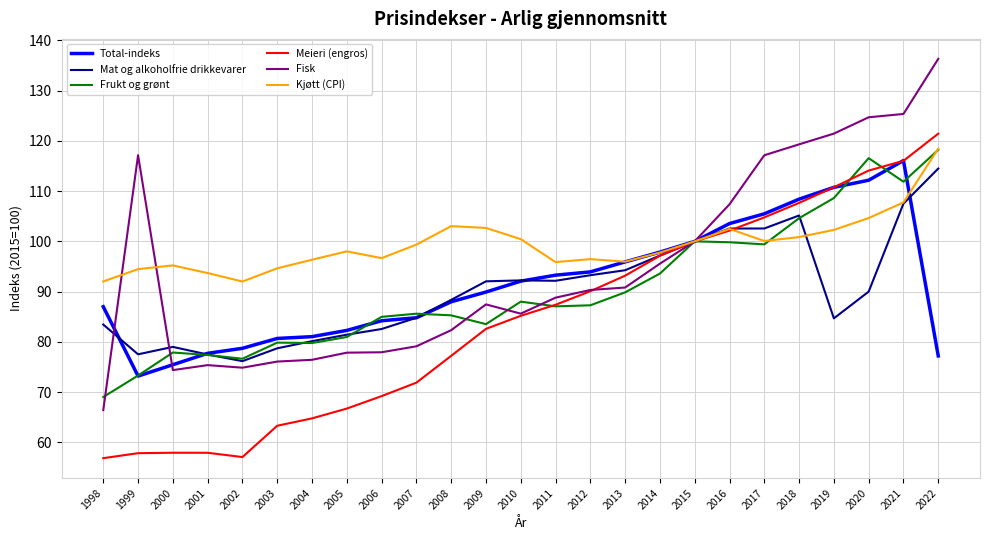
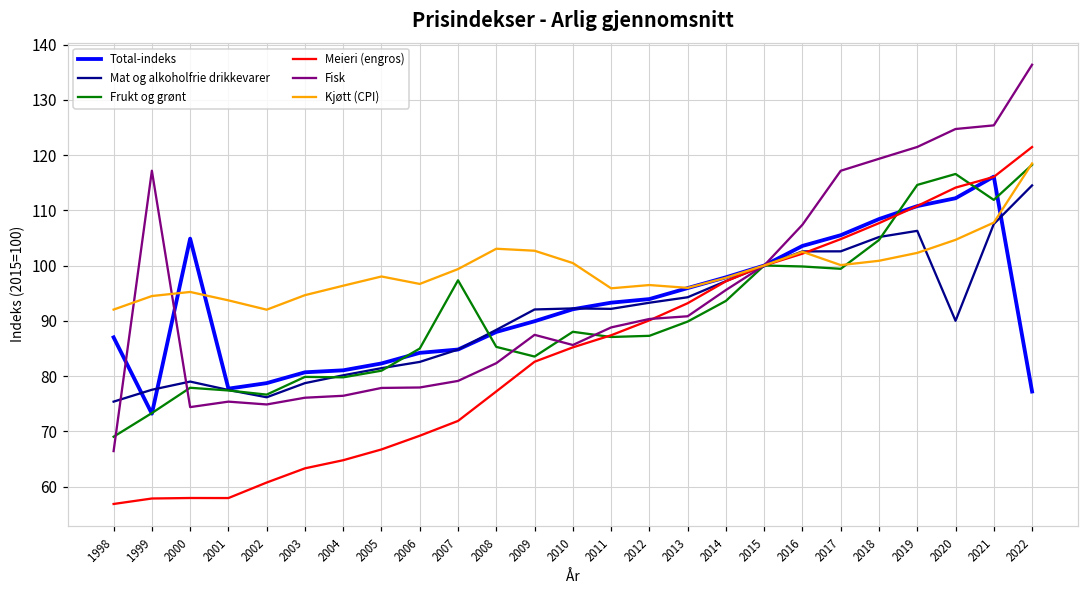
  {
    "Total-indeks": {
      "1998": 87,
-     "2000": 75,
+     "2000": 105,
      "2002": 79,
      "2003": 81,
      "2004": 81,
      "2005": 82,
      "2006": 84,
      "2009": 90,
      "2011": 93,
      "2012": 94,
      "2016": 104,
      "2017": 105,
      "2018": 108,
      "2020": 112,
      "2022": 77
    },
    "Mat og alkoholfrie drikkevarer": {
-     "1998": 83,
+     "1998": 75,
      "1999": 78,
      "2000": 79,
      "2003": 79,
      "2006": 83,
      "2009": 92,
      "2011": 92,
      "2012": 93,
      "2013": 94,
      "2017": 103,
      "2018": 105,
-     "2019": 85,
+     "2019": 106,
      "2020": 90,
      "2022": 115
    },
    "Frukt og grønt": {
      "1998": 69,
      "2000": 78,
      "2003": 80,
      "2006": 85,
-     "2007": 86,
+     "2007": 97,
      "2008": 85,
      "2009": 84,
      "2010": 88,
      "2012": 87,
      "2013": 90,
      "2014": 94,
      "2016": 100,
      "2017": 99,
      "2018": 105,
-     "2019": 109,
+     "2019": 115,
      "2020": 117,
      "2021": 112
    },
    "Meieri (engros)": {
      "1998": 57,
      "1999": 58,
      "2000": 58,
      "2001": 58,
-     "2002": 57,
+     "2002": 61,
      "2003": 63,
      "2004": 65,
      "2005": 67,
      "2006": 69,
      "2007": 72,
      "2008": 77,
      "2009": 83,
      "2013": 93,
      "2017": 105,
      "2018": 108,
      "2020": 114,
      "2022": 121
    },
    "Fisk": {
      "1998": 66,
      "1999": 117,
      "2000": 74,
      "2001": 75,
      "2002": 75,
      "2003": 76,
      "2004": 76,
      "2005": 78,
      "2006": 78,
      "2007": 79,
      "2008": 82,
      "2009": 87,
      "2011": 89,
      "2013": 91,
      "2014": 96,
      "2016": 107,
      "2017": 117,
      "2018": 119,
      "2019": 121,
      "2020": 125,
      "2021": 125,
      "2022": 136
    },
    "Kjøtt (CPI)": {
      "1998": 92,
      "1999": 94,
      "2000": 95,
      "2001": 94,
      "2002": 92,
      "2003": 95,
      "2004": 96,
      "2005": 98,
      "2006": 97,
      "2007": 99,
      "2008": 103,
      "2009": 103,
      "2010": 100,
      "2011": 96,
      "2012": 96,
      "2017": 100,
      "2018": 101,
      "2019": 102,
      "2020": 105
    }
  }
